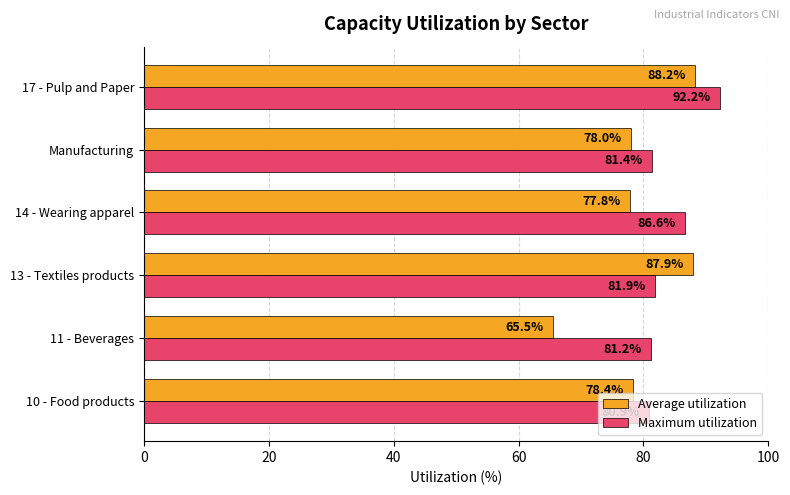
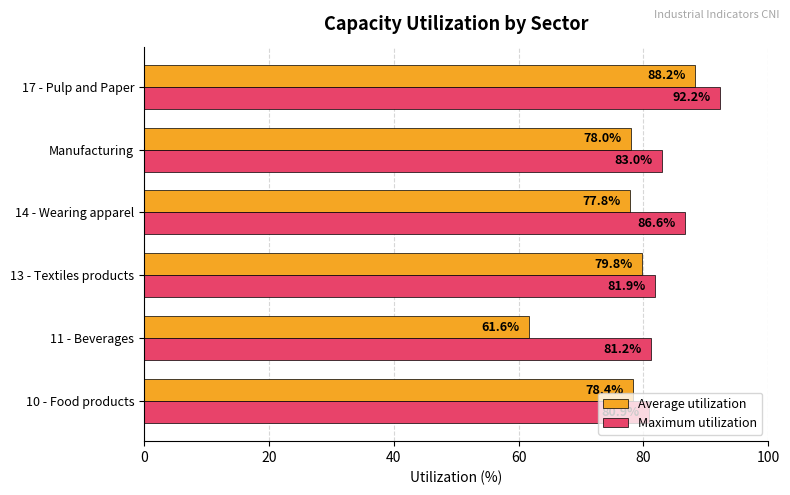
  {
    "Average utilization": {
      "17 - Pulp and Paper": "88.2%",
      "Manufacturing": "78.0%",
      "14 - Wearing apparel": "77.8%",
-     "13 - Textiles products": "87.9%",
-     "11 - Beverages": "65.5%"
+     "13 - Textiles products": "79.8%",
+     "11 - Beverages": "61.6%"
    },
    "Maximum utilization": {
      "17 - Pulp and Paper": "92.2%",
-     "Manufacturing": "81.4%",
+     "Manufacturing": "83.0%",
      "14 - Wearing apparel": "86.6%",
      "13 - Textiles products": "81.9%",
      "11 - Beverages": "81.2%"
    }
  }
